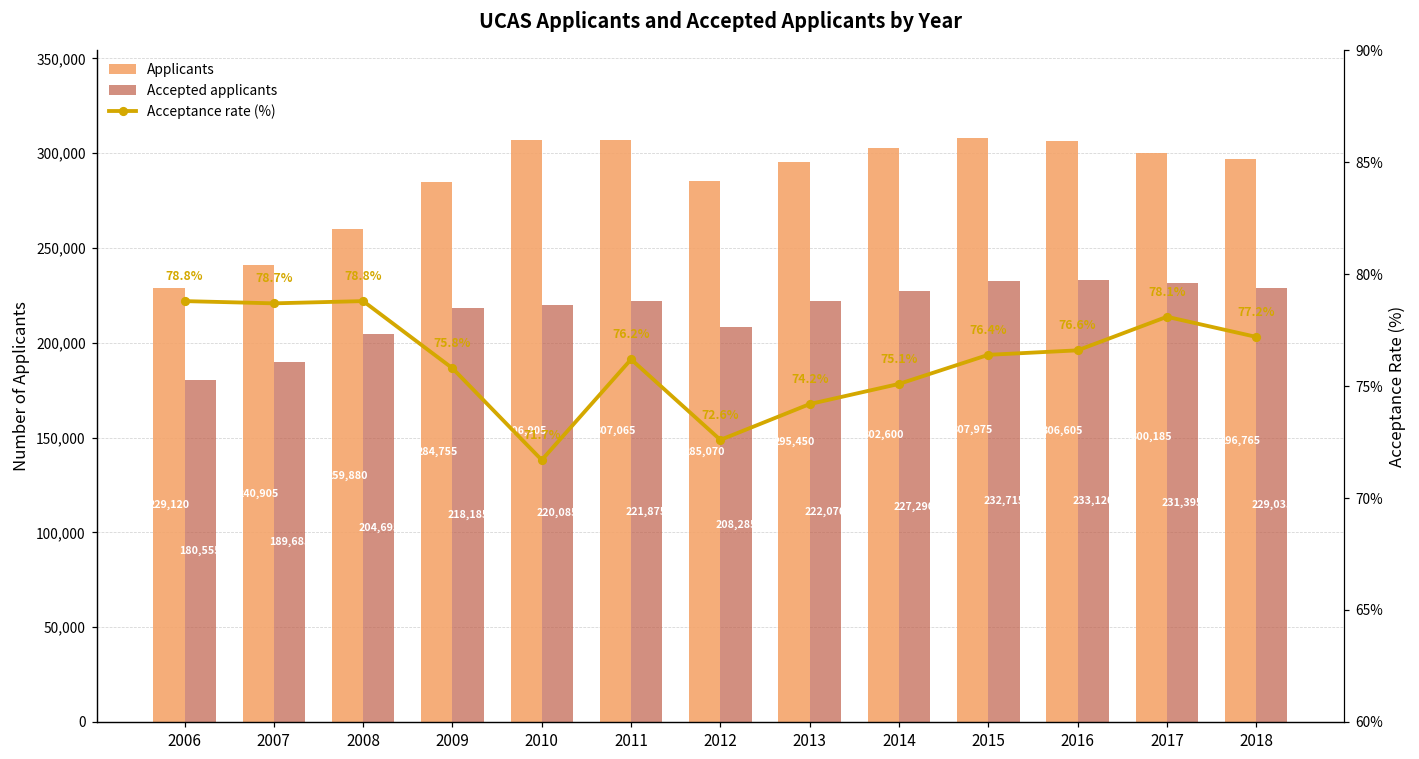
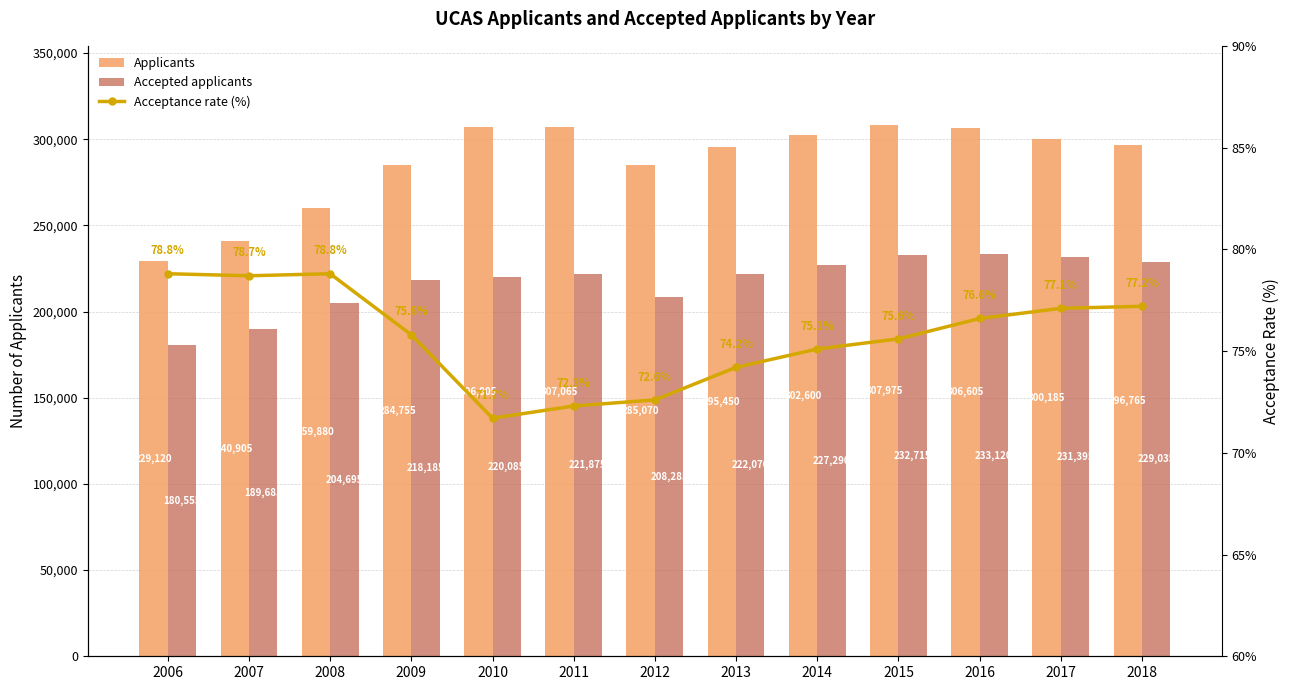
  {
    "Applicants": {
      "2006": "229,120",
      "2007": "240,905",
      "2008": "259,880",
      "2009": "284,755",
      "2012": "285,070",
      "2013": "295,450",
      "2014": "302,600",
      "2015": "307,975",
      "2016": "306,605",
      "2017": "300,185",
      "2018": "296,765"
    },
    "Accepted applicants": {
      "2006": "180,555",
      "2007": "189,685",
      "2008": "204,695",
      "2009": "218,185",
      "2010": "220,085",
      "2011": "221,875",
      "2012": "208,285",
      "2013": "222,070",
      "2014": "227,290",
      "2015": "232,715",
      "2016": "233,120",
      "2017": "231,395",
      "2018": "229,035"
    },
    "Acceptance rate (%)": {
      "2006": "78.8%",
      "2007": "78.7%",
      "2008": "78.8%",
      "2009": "75.8%",
-     "2011": "76.2%",
+     "2011": "72.3%",
      "2012": "72.6%",
      "2013": "74.2%",
      "2014": "75.1%",
-     "2015": "76.4%",
+     "2015": "75.6%",
      "2016": "76.6%",
-     "2017": "78.1%",
+     "2017": "77.1%",
      "2018": "77.2%"
    }
  }
